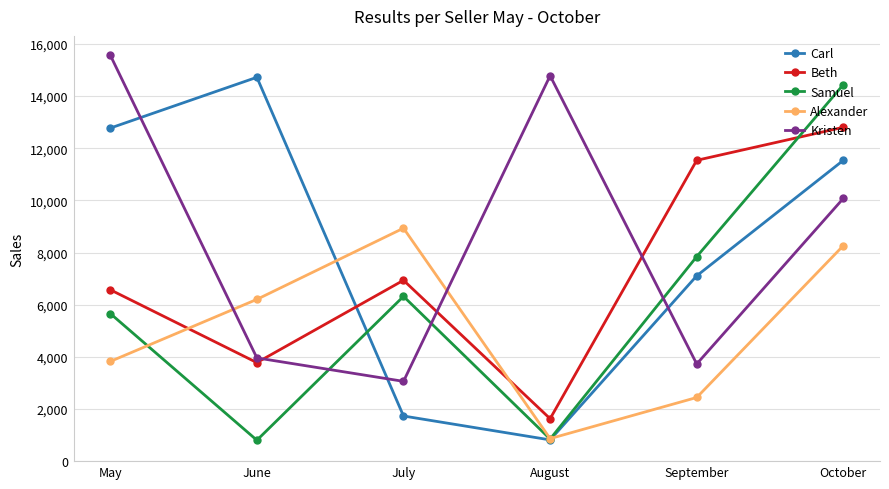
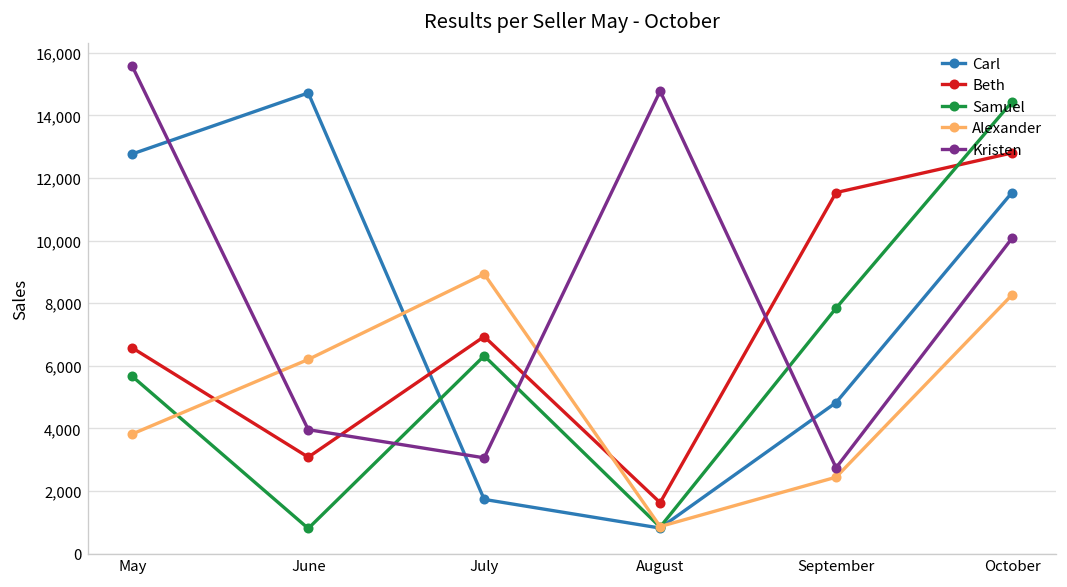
  {
    "Carl": {
      "May": "12,800",
      "June": "14,700",
      "July": "1,700",
-     "September": "7,100",
+     "September": "4,800",
      "October": "11,500"
    },
    "Beth": {
      "May": "6,600",
-     "June": "3,800",
+     "June": "3,100",
      "July": "6,900",
      "August": "1,600",
      "September": "11,500",
      "October": "12,800"
    },
    "Samuel": {
      "May": "5,700",
      "June": "800",
      "July": "6,300",
      "September": "7,800",
      "October": "14,400"
    },
    "Alexander": {
      "May": "3,800",
      "June": "6,200",
      "July": "8,900",
      "September": "2,400",
      "October": "8,300"
    },
    "Kristen": {
      "May": "15,600",
      "June": "4,000",
      "July": "3,100",
      "August": "14,800",
-     "September": "3,700",
+     "September": "2,700",
      "October": "10,100"
    }
  }
